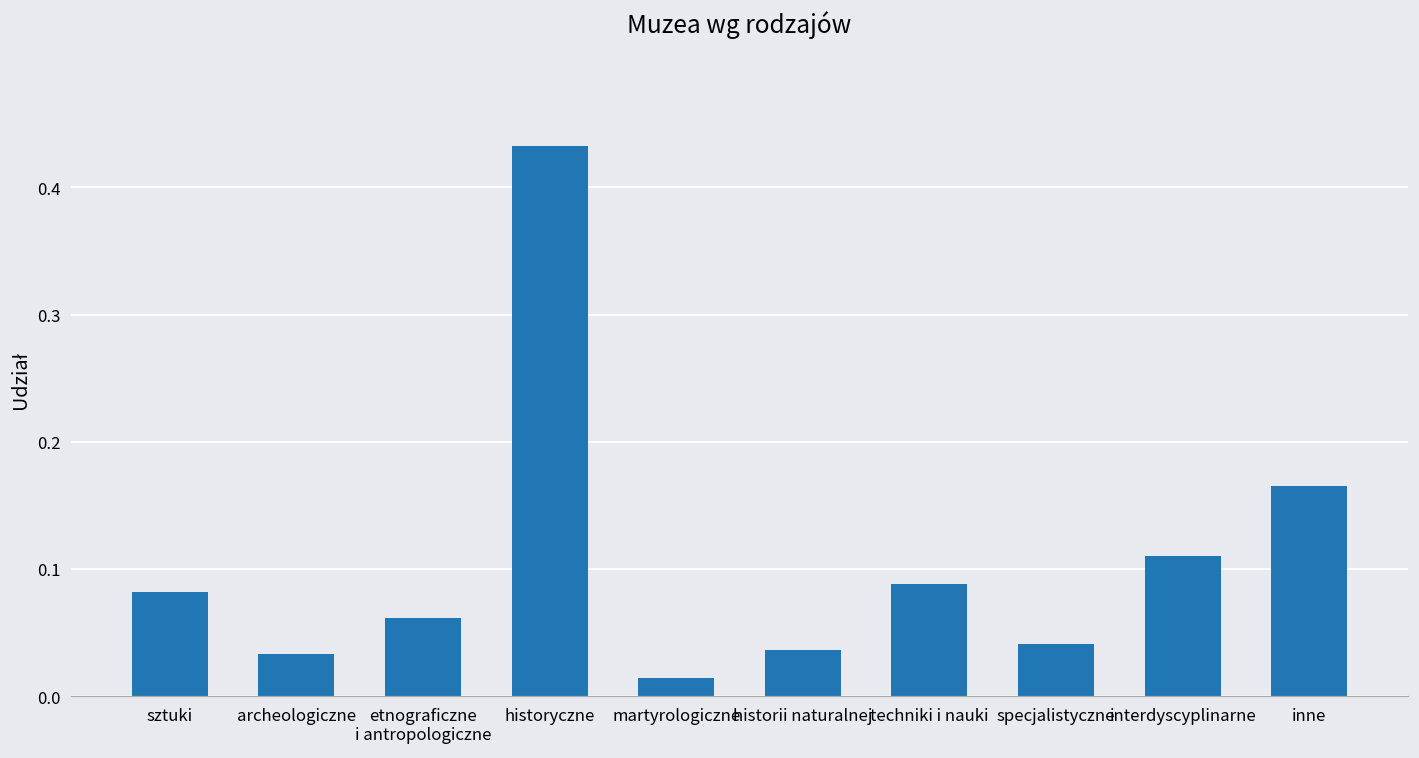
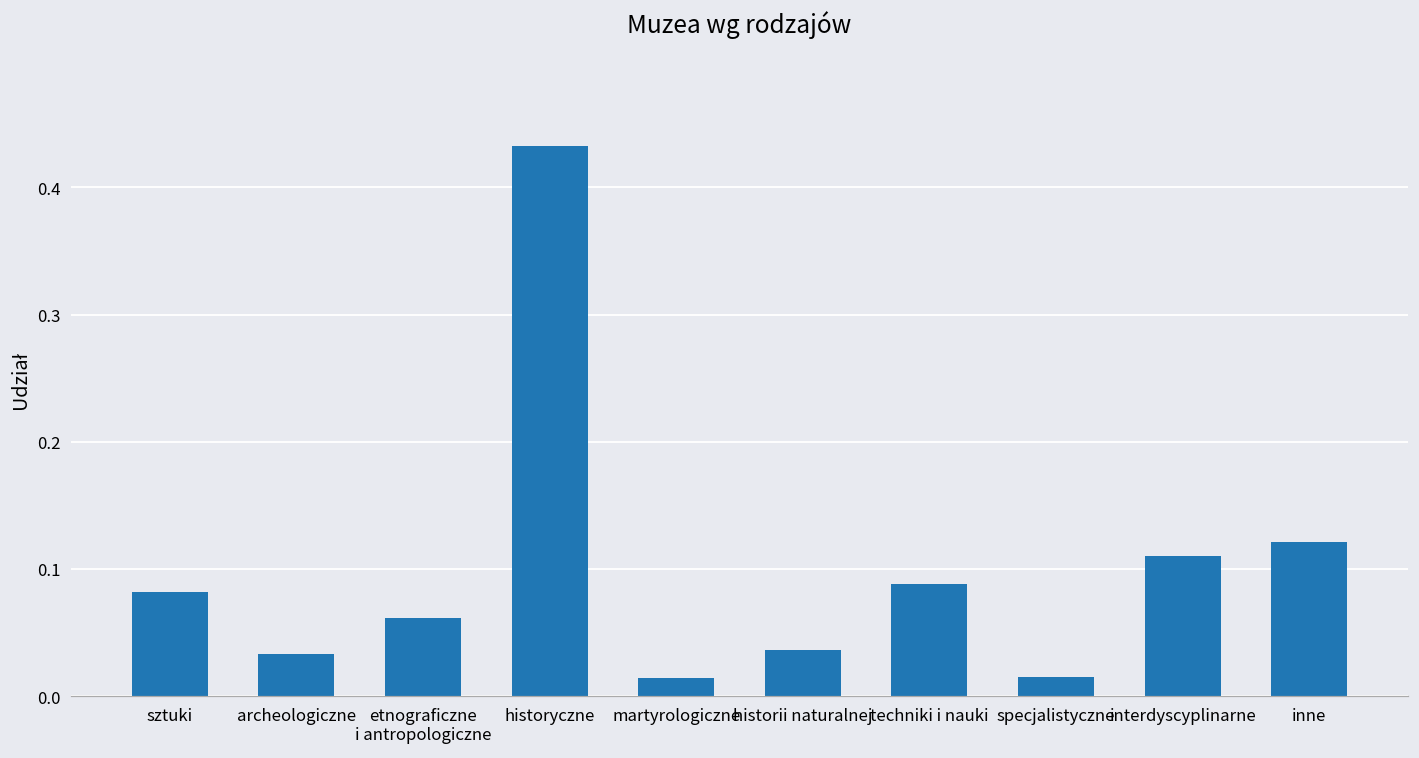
  {
    "sztuki": 0.082,
    "archeologiczne": 0.033,
    "etnograficzne i antropologiczne": 0.061,
    "historyczne": 0.433,
    "martyrologiczne": 0.014,
    "historii naturalnej": 0.036,
    "techniki i nauki": 0.088,
-   "specjalistyczne": 0.041,
+   "specjalistyczne": 0.015,
    "interdyscyplinarne": 0.110,
-   "inne": 0.165
+   "inne": 0.121
  }
